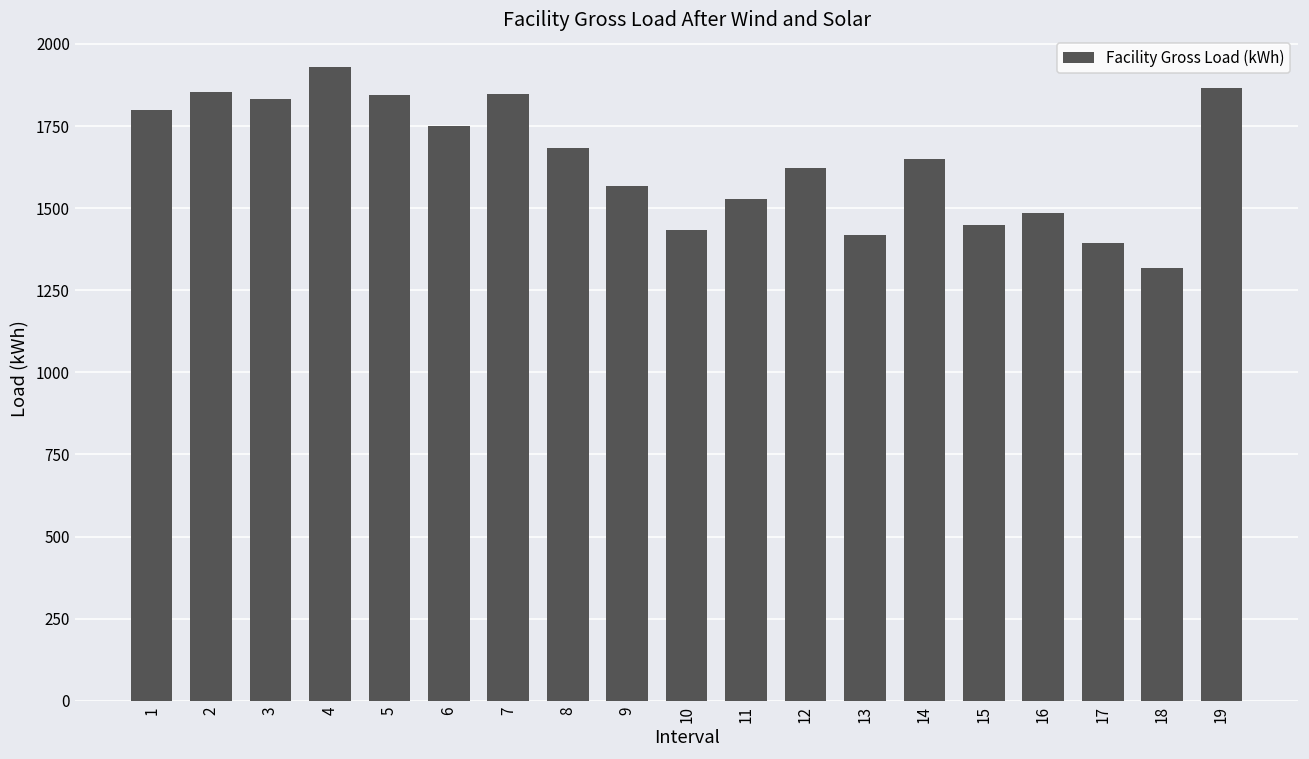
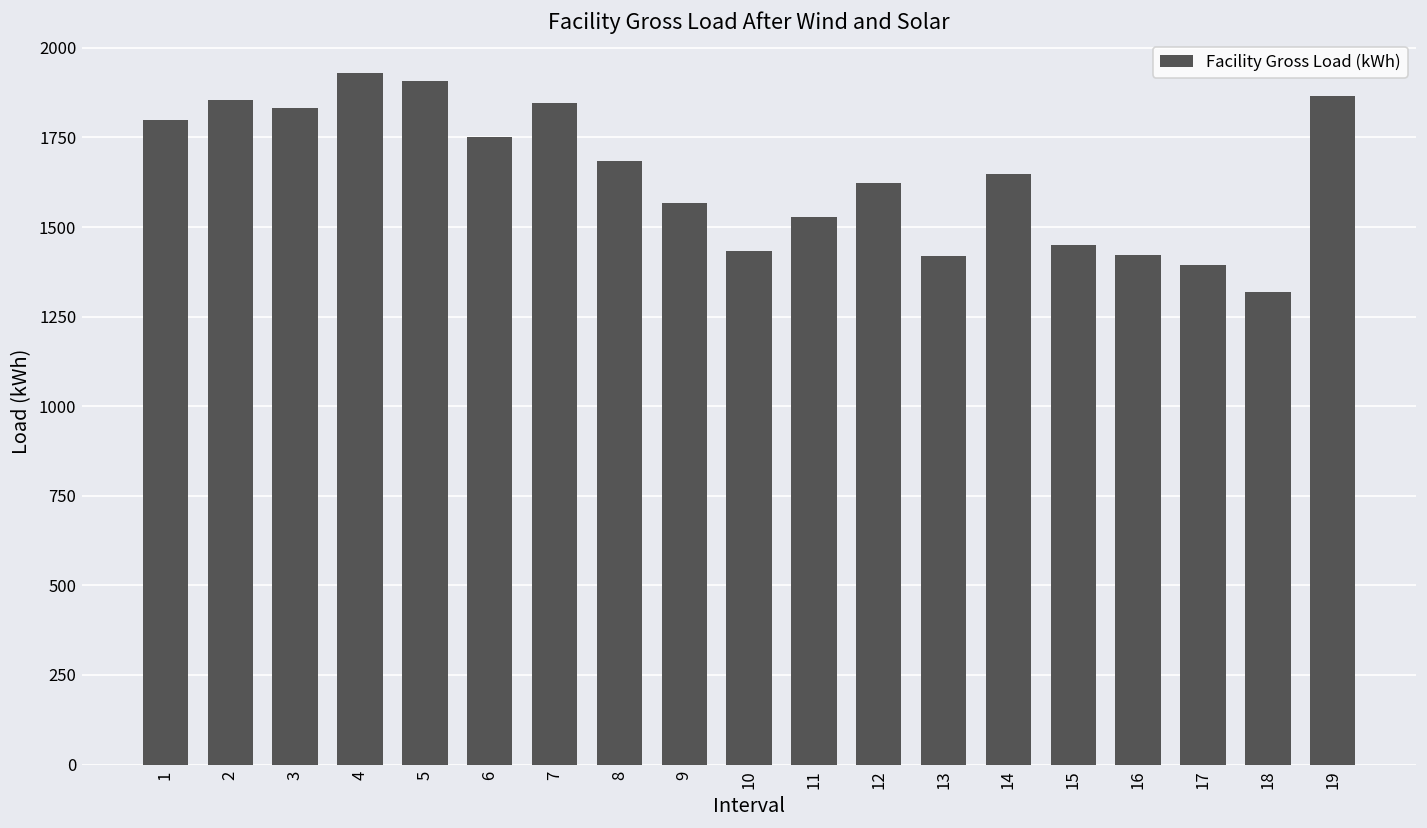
  {
    "1": 1800,
    "2": 1860,
    "3": 1830,
    "4": 1930,
-   "5": 1840,
+   "5": 1910,
    "6": 1750,
    "7": 1850,
    "8": 1680,
    "9": 1570,
    "10": 1430,
    "11": 1530,
    "12": 1620,
    "13": 1420,
    "14": 1650,
    "15": 1450,
-   "16": 1490,
+   "16": 1420,
    "17": 1390,
    "18": 1320,
    "19": 1870
  }
